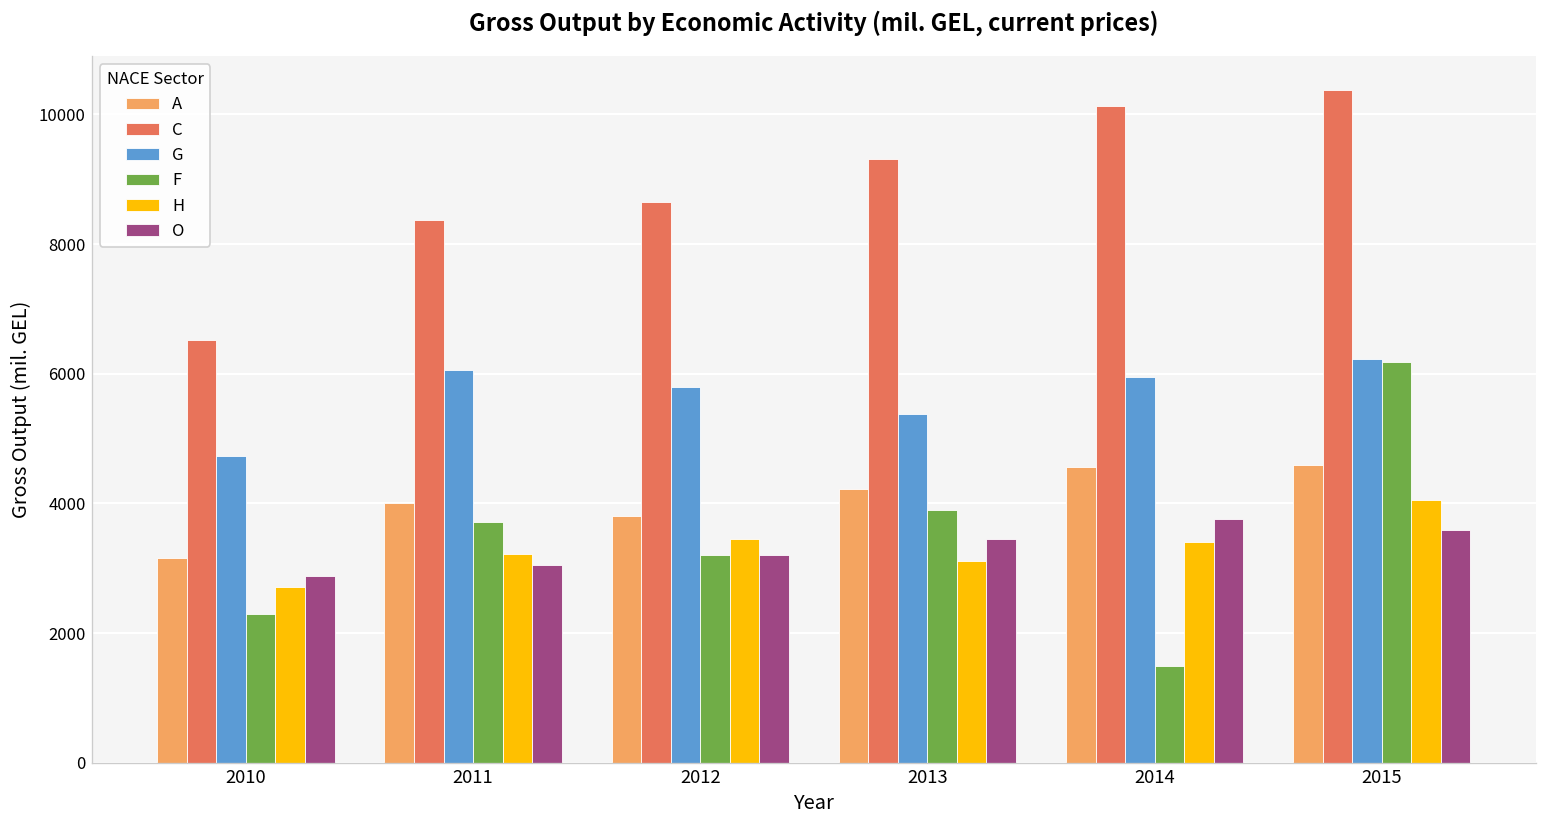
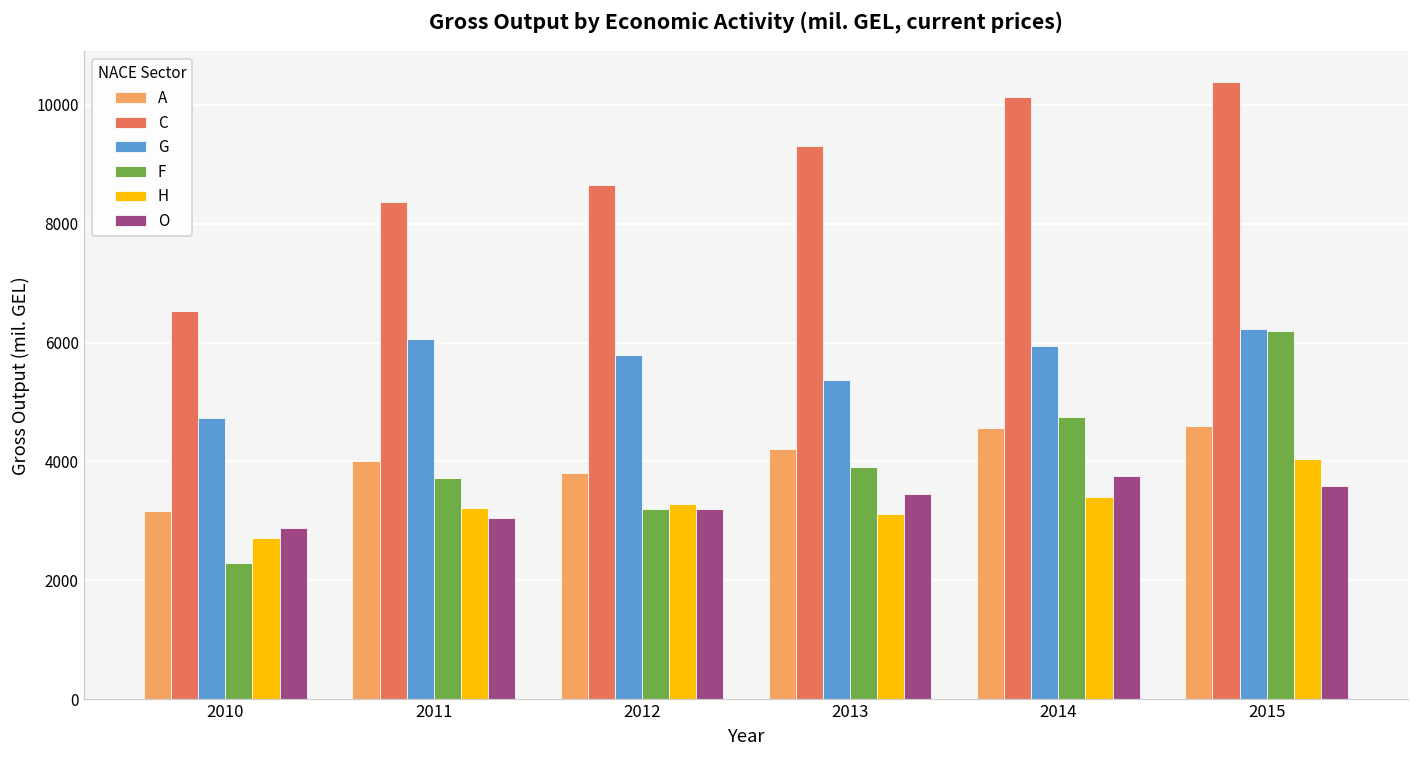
  {
    "G": {
      "2010": 4700,
      "2011": 6100,
      "2012": 5800,
      "2013": 5400,
      "2014": 5900,
      "2015": 6200
    },
    "F": {
      "2010": 2300,
      "2011": 3700,
      "2012": 3200,
      "2013": 3900,
-     "2014": 1500,
+     "2014": 4800,
      "2015": 6200
    },
    "H": {
      "2010": 2700,
      "2011": 3200,
-     "2012": 3500,
+     "2012": 3300,
      "2013": 3100,
      "2014": 3400,
      "2015": 4000
    },
    "O": {
      "2010": 2900,
      "2011": 3000,
      "2012": 3200,
      "2013": 3400,
      "2014": 3800,
      "2015": 3600
    }
  }
